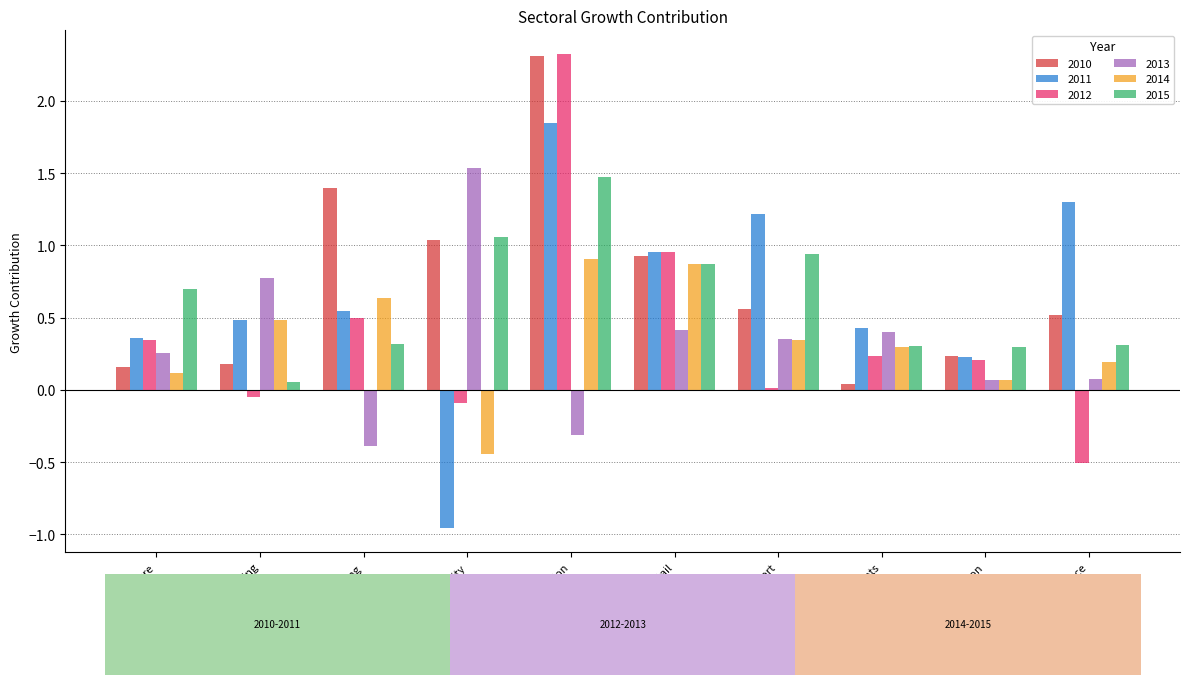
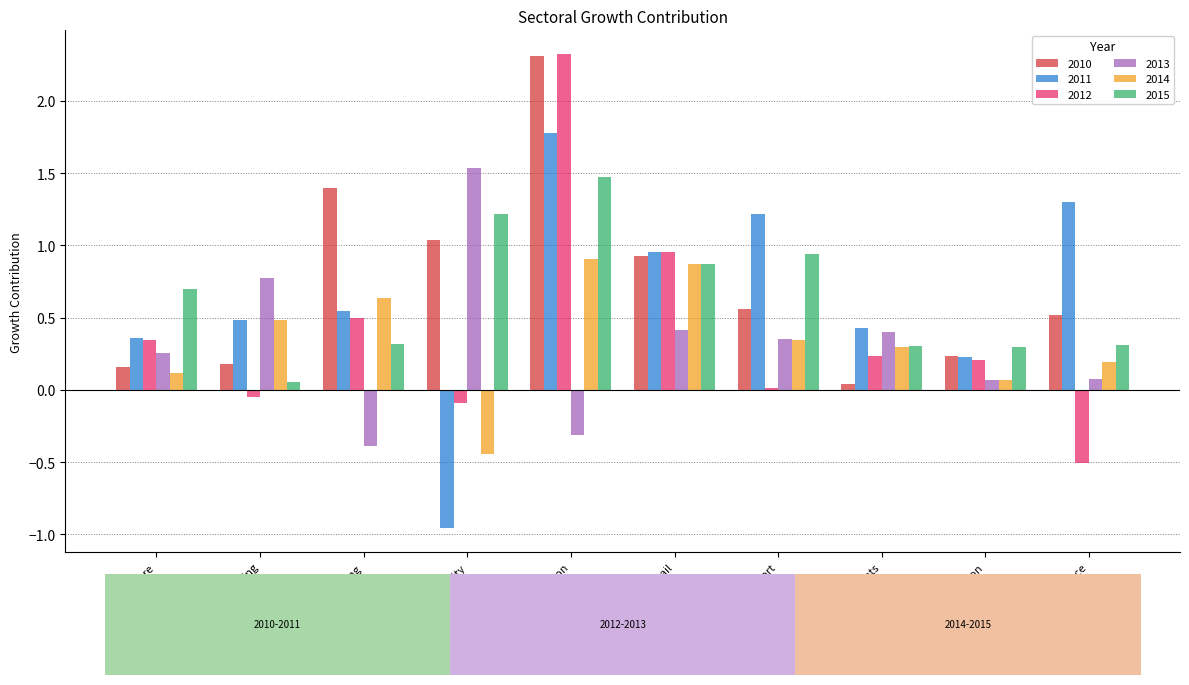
  {
    "2011": {
      "Agriculture": 0.36,
      "Mining & Quarrying": 0.49,
      "Manufacturing": 0.54,
      "Electricity": -0.96,
-     "Construction": 1.85,
+     "Construction": 1.78,
      "Wholesale & Retail": 0.95,
      "Transport": 1.22,
      "Hotels & Restaurants": 0.43,
      "Communication": 0.22,
      "Finance & Insurance": 1.30
    },
    "2013": {
      "Agriculture": 0.26,
      "Mining & Quarrying": 0.77,
      "Manufacturing": -0.39,
      "Electricity": 1.54,
      "Construction": -0.31,
      "Wholesale & Retail": 0.41,
      "Transport": 0.35,
      "Hotels & Restaurants": 0.40,
      "Communication": 0.07,
      "Finance & Insurance": 0.08
    },
    "2014": {
      "Agriculture": 0.11,
      "Mining & Quarrying": 0.49,
      "Manufacturing": 0.64,
      "Electricity": -0.44,
      "Construction": 0.90,
      "Wholesale & Retail": 0.87,
      "Transport": 0.34,
      "Hotels & Restaurants": 0.30,
      "Communication": 0.07,
      "Finance & Insurance": 0.19
    },
    "2015": {
      "Agriculture": 0.70,
      "Mining & Quarrying": 0.06,
      "Manufacturing": 0.32,
-     "Electricity": 1.06,
+     "Electricity": 1.21,
      "Construction": 1.47,
      "Wholesale & Retail": 0.87,
      "Transport": 0.94,
      "Hotels & Restaurants": 0.31,
      "Communication": 0.30,
      "Finance & Insurance": 0.31
    }
  }
